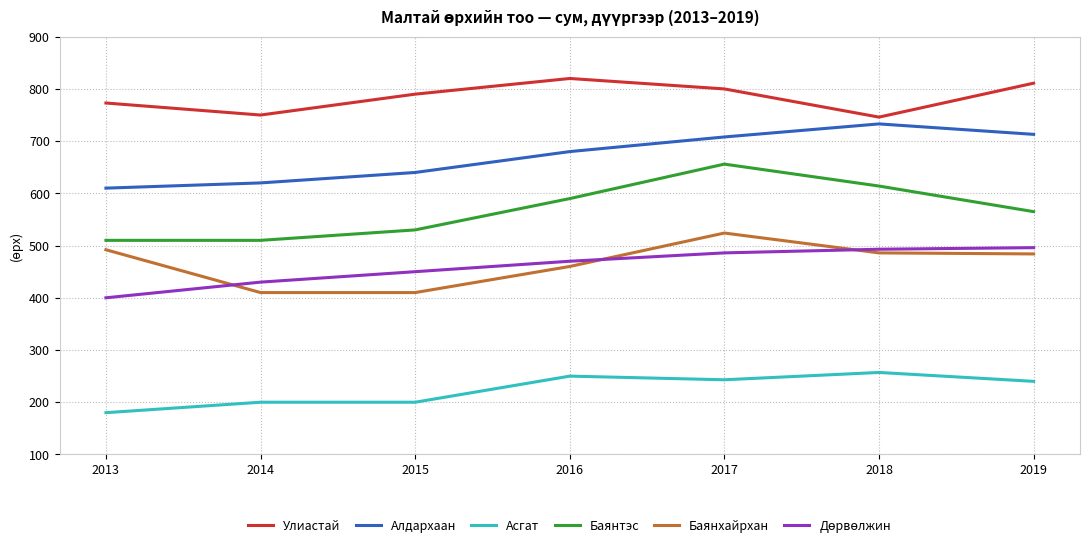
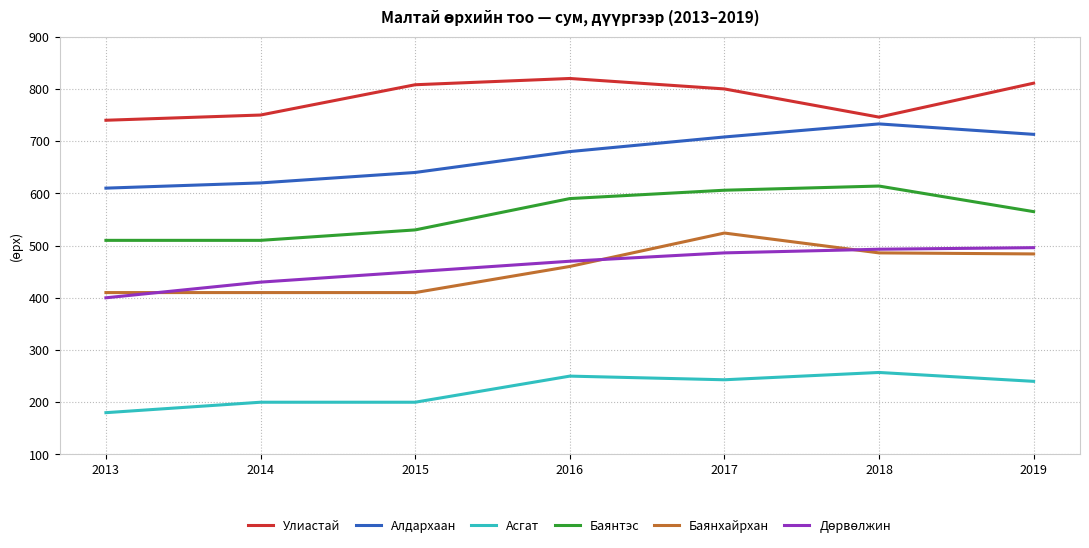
  {
    "Улиастай": {
-     "2013": 770,
+     "2013": 740,
      "2014": 750,
-     "2015": 790,
+     "2015": 810,
      "2016": 820,
      "2017": 800,
      "2018": 750,
      "2019": 810
    },
    "Алдархаан": {
      "2013": 610,
      "2014": 620,
      "2015": 640,
      "2016": 680,
      "2017": 710,
      "2018": 730,
      "2019": 710
    },
    "Асгат": {
      "2013": 180,
      "2014": 200,
      "2015": 200,
      "2016": 250,
      "2017": 240,
      "2018": 260,
      "2019": 240
    },
    "Баянтэс": {
      "2013": 510,
      "2014": 510,
      "2015": 530,
      "2016": 590,
-     "2017": 660,
+     "2017": 610,
      "2018": 610,
      "2019": 570
    },
    "Баянхайрхан": {
-     "2013": 490,
+     "2013": 410,
      "2014": 410,
      "2015": 410,
      "2016": 460,
      "2017": 520,
      "2018": 490,
      "2019": 480
    },
    "Дөрвөлжин": {
      "2013": 400,
      "2014": 430,
      "2015": 450,
      "2016": 470,
      "2017": 490,
      "2018": 490,
      "2019": 500
    }
  }
